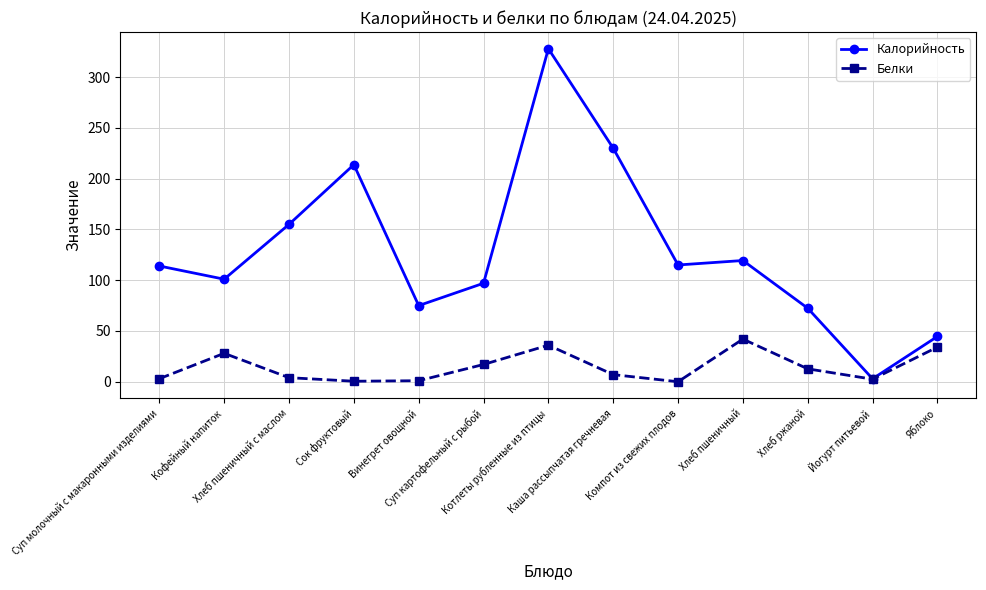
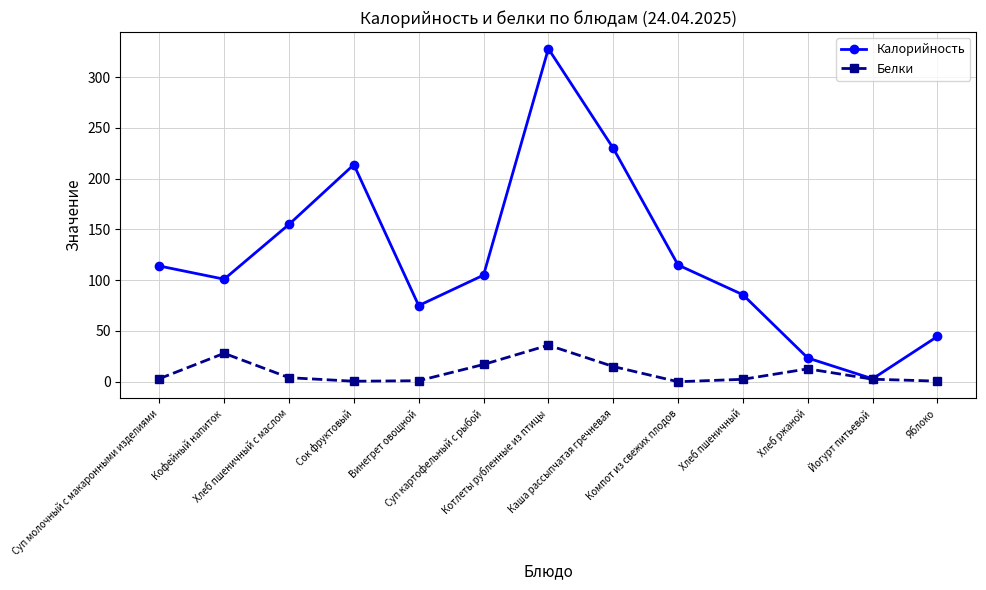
  {
    "Калорийность": {
      "Суп молочный с макаронными изделиями": 114,
      "Кофейный напиток": 101,
      "Хлеб пшеничный с маслом": 155,
      "Сок фруктовый": 214,
      "Винегрет овощной": 75,
-     "Суп картофельный с рыбой": 97,
+     "Суп картофельный с рыбой": 105,
      "Котлеты рубленные из птицы": 328,
      "Каша рассыпчатая гречневая": 230,
      "Компот из свежих плодов": 115,
-     "Хлеб пшеничный": 119,
-     "Хлеб ржаной": 72,
+     "Хлеб пшеничный": 86,
+     "Хлеб ржаной": 23,
      "Яблоко": 45
    },
    "Белки": {
      "Суп молочный с макаронными изделиями": 3,
      "Кофейный напиток": 28,
      "Хлеб пшеничный с маслом": 4,
      "Сок фруктовый": 1,
      "Винегрет овощной": 1,
      "Суп картофельный с рыбой": 17,
      "Котлеты рубленные из птицы": 36,
-     "Каша рассыпчатая гречневая": 7,
+     "Каша рассыпчатая гречневая": 15,
      "Компот из свежих плодов": 0,
-     "Хлеб пшеничный": 42,
+     "Хлеб пшеничный": 2,
      "Хлеб ржаной": 13,
-     "Яблоко": 34
+     "Яблоко": 1
    }
  }
